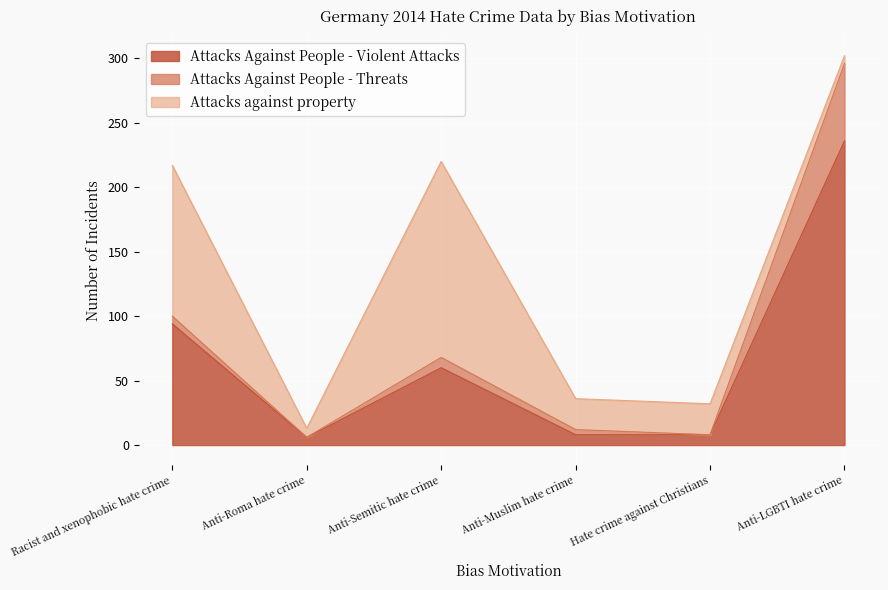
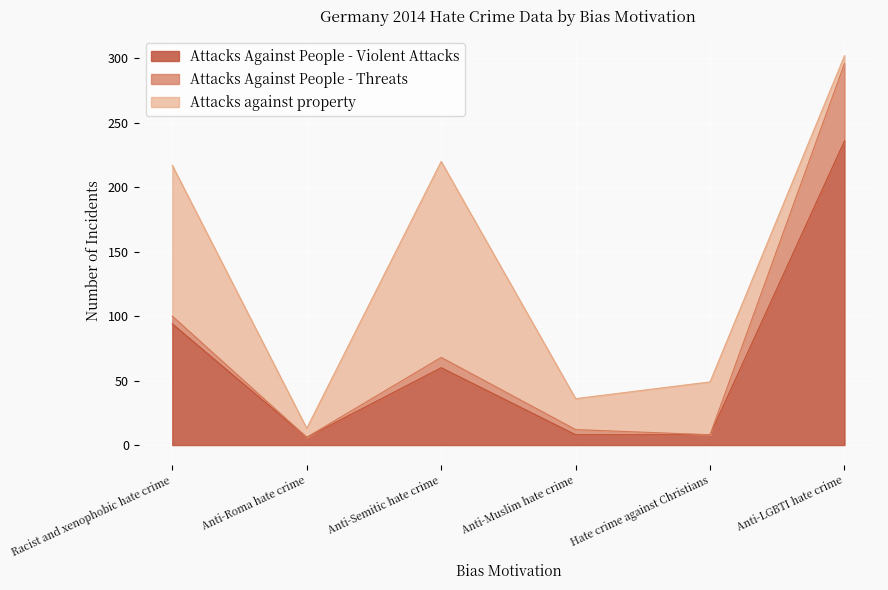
  {
    "Attacks against property": {
      "Racist and xenophobic hate crime": 117,
      "Anti-Roma hate crime": 7,
      "Anti-Semitic hate crime": 152,
      "Anti-Muslim hate crime": 24,
-     "Hate crime against Christians": 24,
+     "Hate crime against Christians": 41,
      "Anti-LGBTI hate crime": 6
    }
  }
